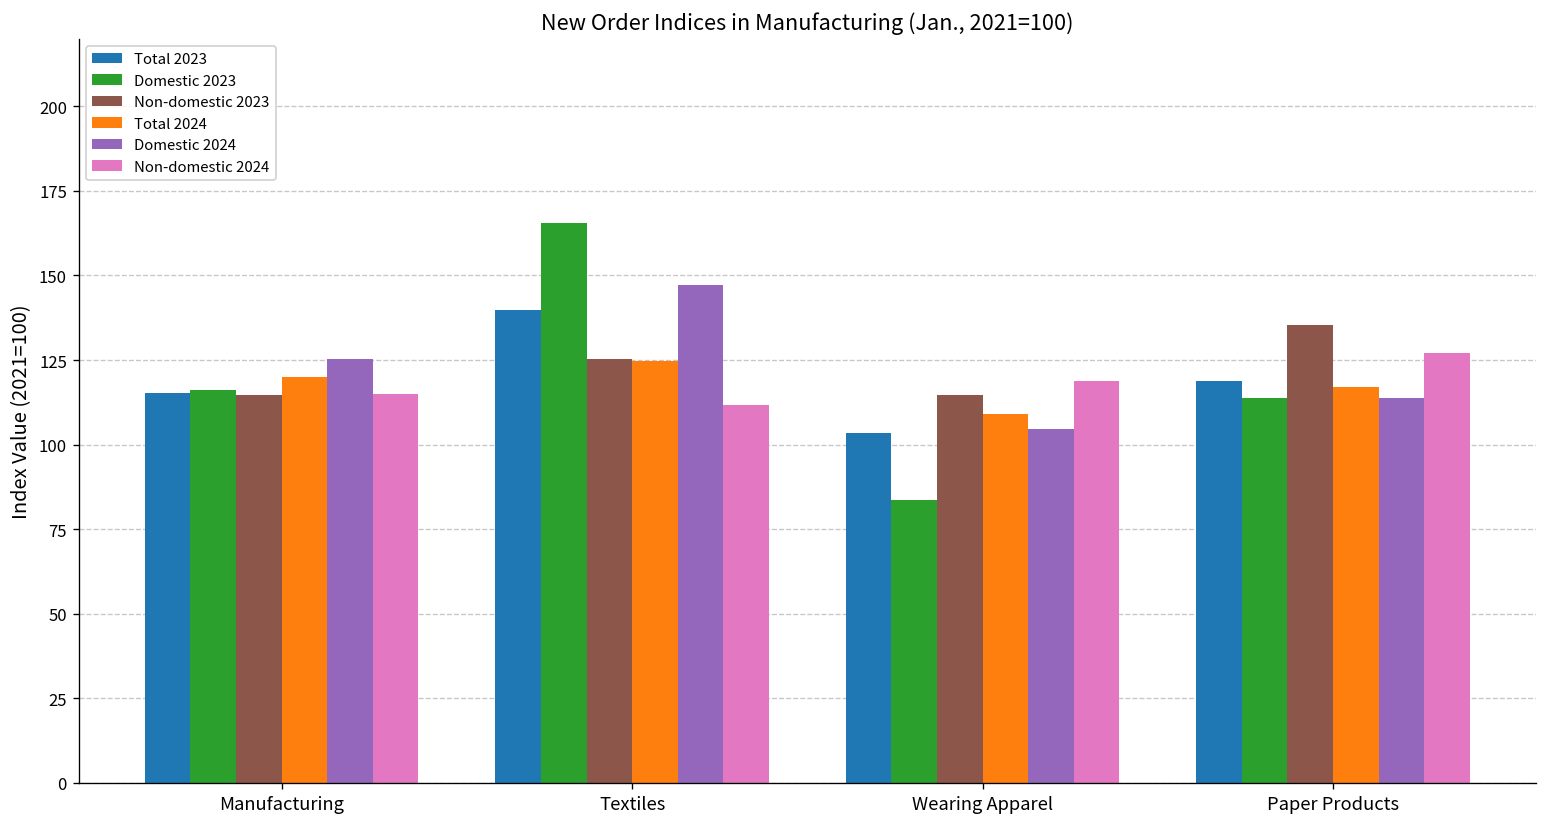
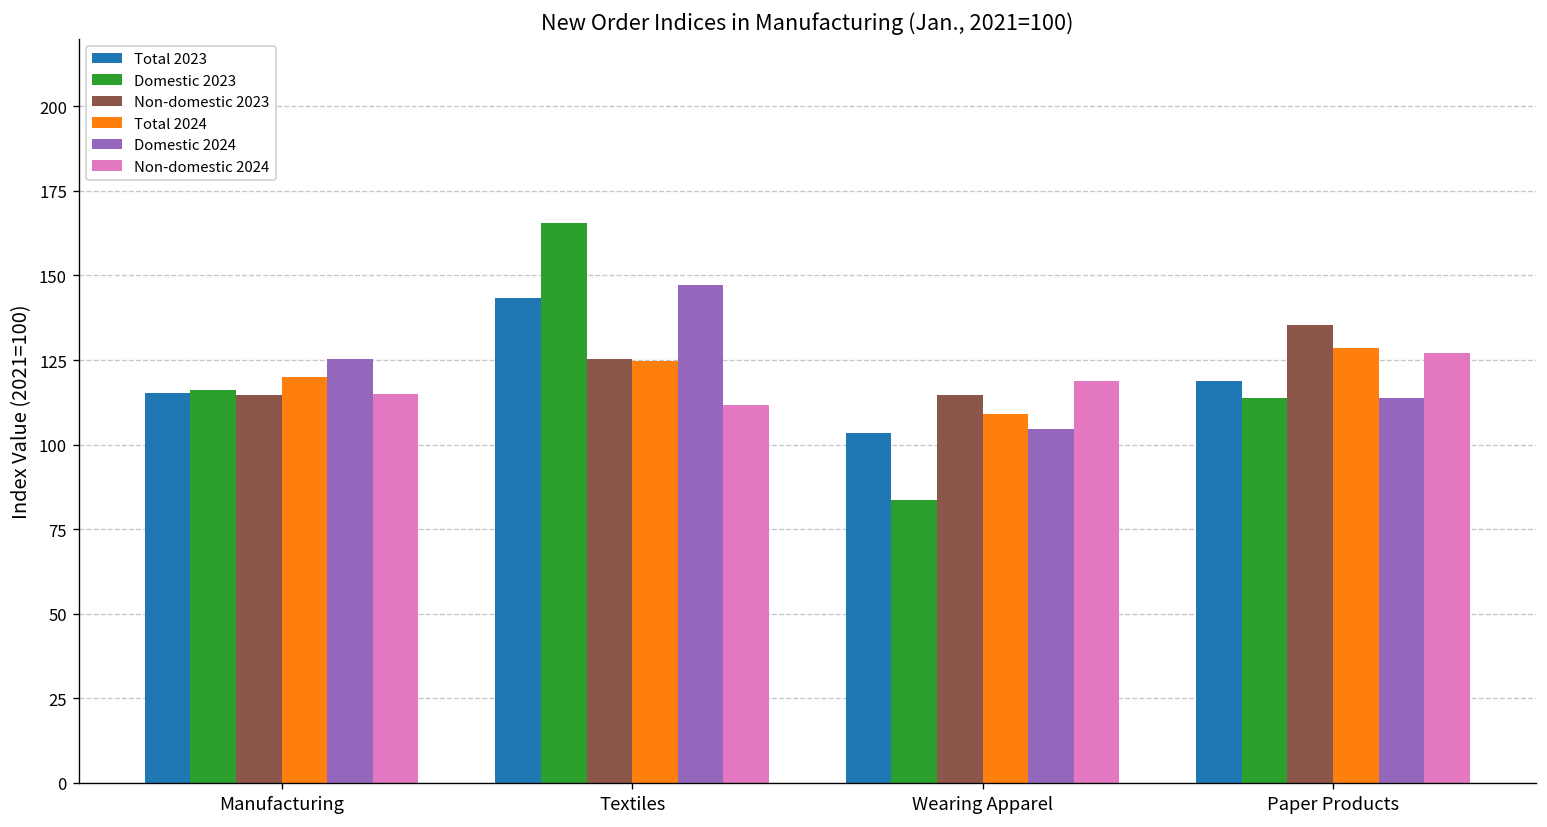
  {
    "Total 2023": {
      "Manufacturing": 115,
-     "Textiles": 140,
+     "Textiles": 143,
      "Wearing Apparel": 104,
      "Paper Products": 119
    },
    "Domestic 2023": {
      "Manufacturing": 116,
      "Textiles": 166,
      "Wearing Apparel": 84,
      "Paper Products": 114
    },
    "Non-domestic 2023": {
      "Manufacturing": 115,
      "Textiles": 125,
      "Wearing Apparel": 115,
      "Paper Products": 135
    },
    "Total 2024": {
      "Manufacturing": 120,
      "Textiles": 125,
      "Wearing Apparel": 109,
-     "Paper Products": 117
+     "Paper Products": 129
    },
    "Domestic 2024": {
      "Manufacturing": 125,
      "Textiles": 147,
      "Wearing Apparel": 105,
      "Paper Products": 114
    },
    "Non-domestic 2024": {
      "Manufacturing": 115,
      "Textiles": 112,
      "Wearing Apparel": 119,
      "Paper Products": 127
    }
  }
